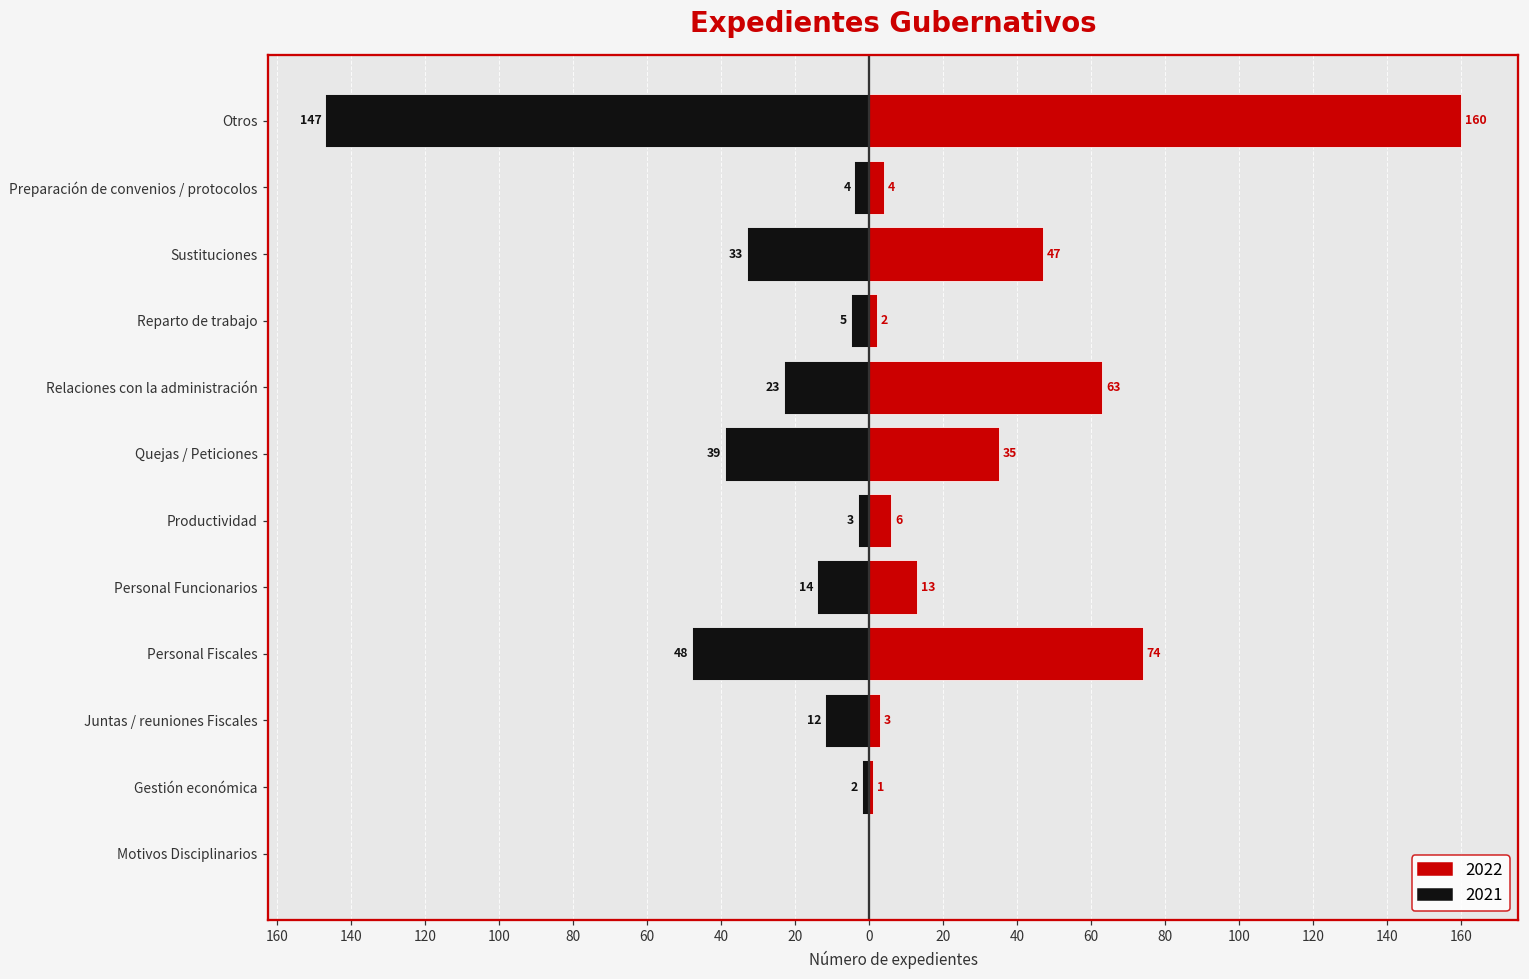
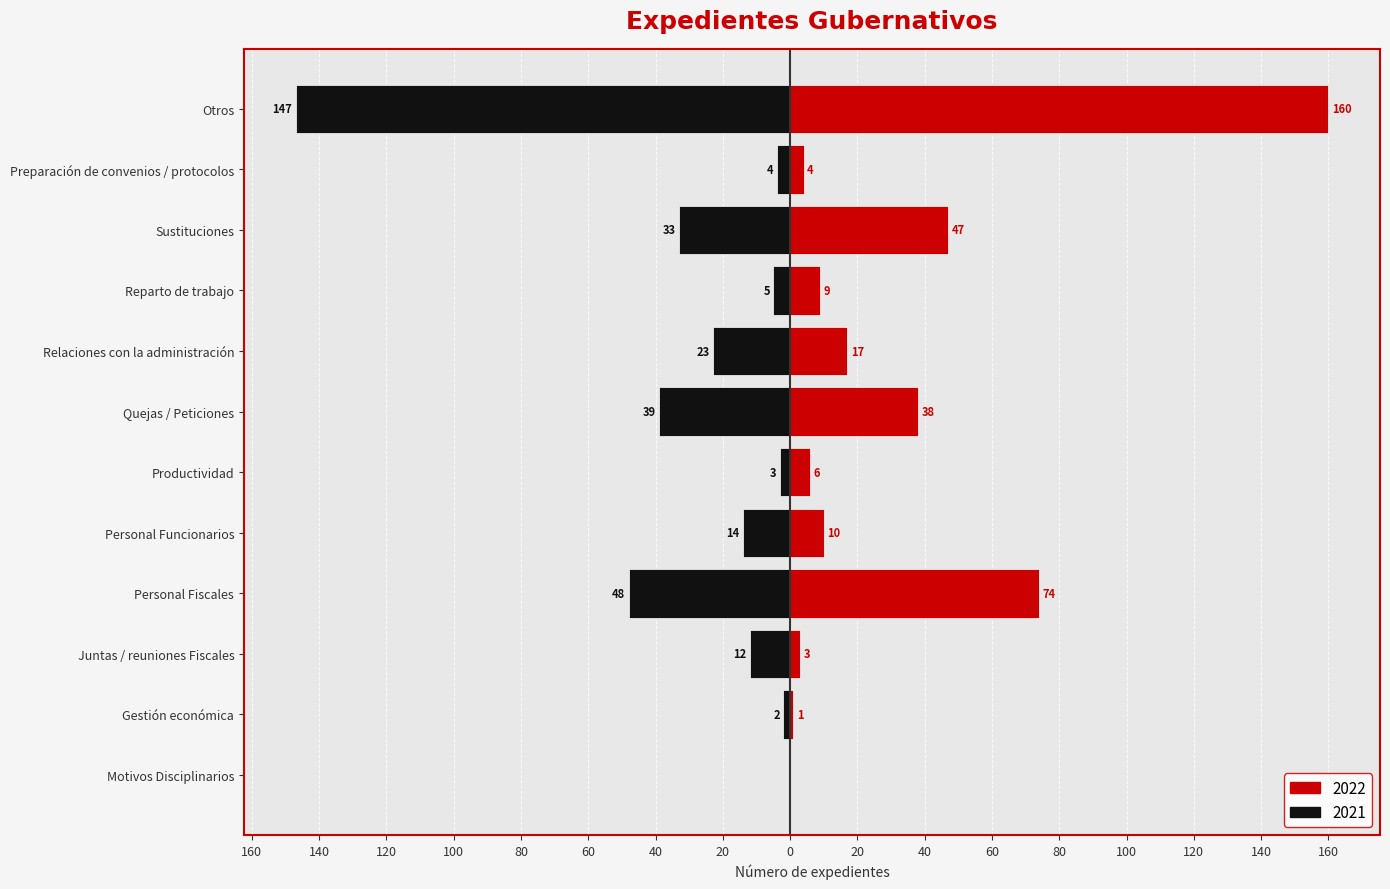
  {
    "2022": {
      "Otros": 160,
      "Preparación de convenios / protocolos": 4,
      "Sustituciones": 47,
-     "Reparto de trabajo": 2,
-     "Relaciones con la administración": 63,
-     "Quejas / Peticiones": 35,
+     "Reparto de trabajo": 9,
+     "Relaciones con la administración": 17,
+     "Quejas / Peticiones": 38,
      "Productividad": 6,
-     "Personal Funcionarios": 13,
+     "Personal Funcionarios": 10,
      "Personal Fiscales": 74,
      "Juntas / reuniones Fiscales": 3,
      "Gestión económica": 1
    }
  }
